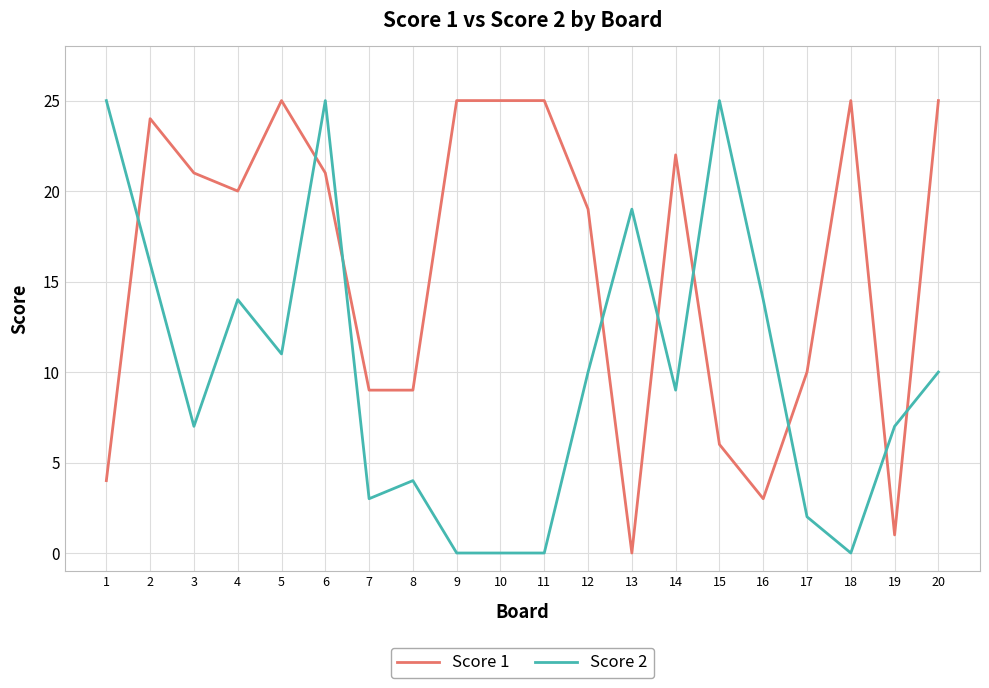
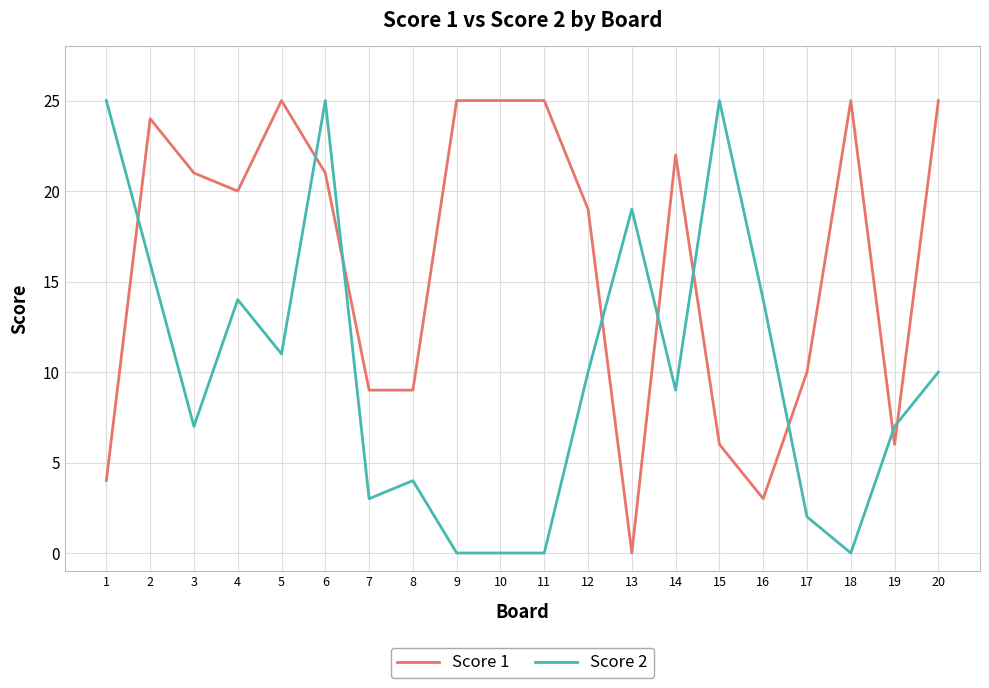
  {
    "Score 1": {
      "1": 4,
      "2": 24,
      "3": 21,
      "4": 20,
      "5": 25,
      "6": 21,
      "7": 9,
      "8": 9,
      "9": 25,
      "10": 25,
      "11": 25,
      "12": 19,
      "13": 0,
      "14": 22,
      "15": 6,
      "16": 3,
      "17": 10,
      "18": 25,
-     "19": 1,
+     "19": 6,
      "20": 25
    },
    "Score 2": {
      "1": 25,
      "2": 16,
      "3": 7,
      "4": 14,
      "5": 11,
      "6": 25,
      "7": 3,
      "8": 4,
      "9": 0,
      "10": 0,
      "11": 0,
      "12": 10,
      "13": 19,
      "14": 9,
      "15": 25,
      "16": 14,
      "17": 2,
      "18": 0,
      "19": 7,
      "20": 10
    }
  }
